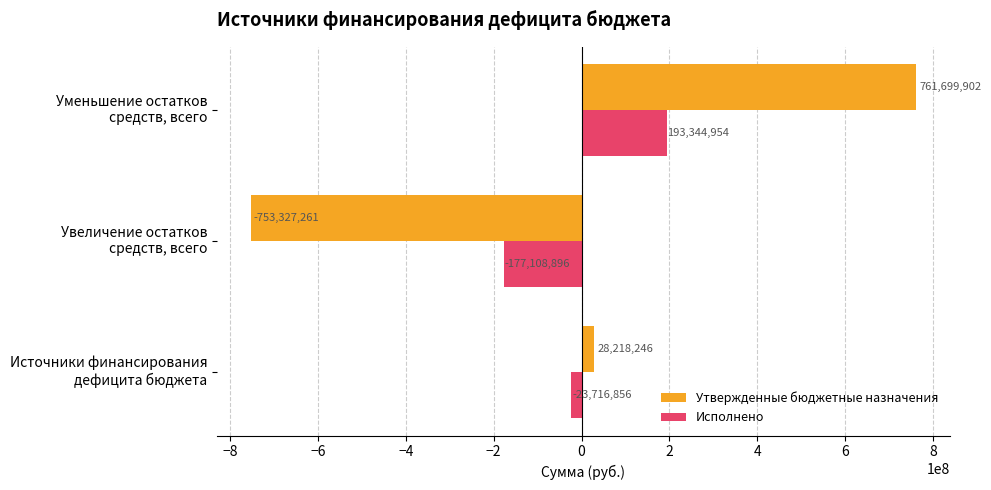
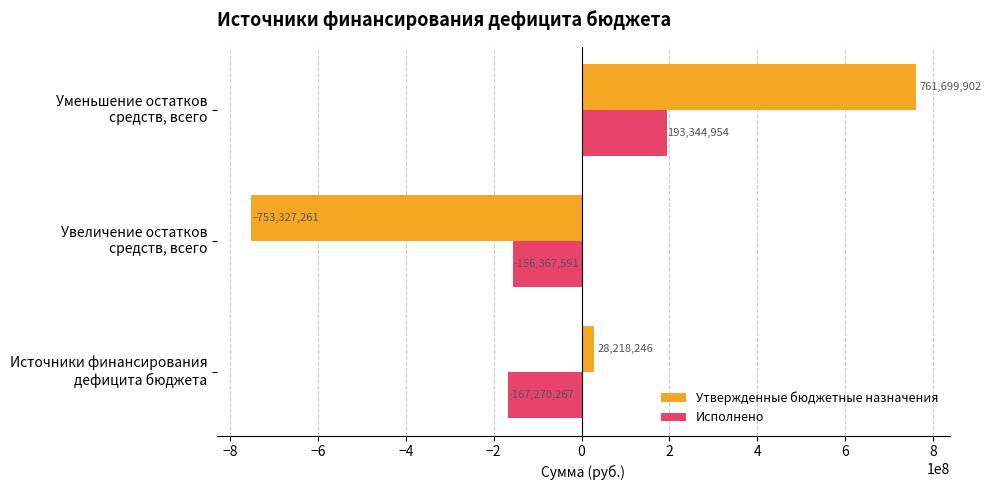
  {
    "Утвержденные бюджетные назначения": {
      "Уменьшение остатков средств, всего": "761,699,902",
      "Увеличение остатков средств, всего": "-753,327,261",
      "Источники финансирования дефицита бюджета": "28,218,246"
    },
    "Исполнено": {
      "Уменьшение остатков средств, всего": "193,344,954",
-     "Увеличение остатков средств, всего": "-177,108,896",
-     "Источники финансирования дефицита бюджета": "-23,716,856"
+     "Увеличение остатков средств, всего": "-156,367,591",
+     "Источники финансирования дефицита бюджета": "-167,270,267"
    }
  }
